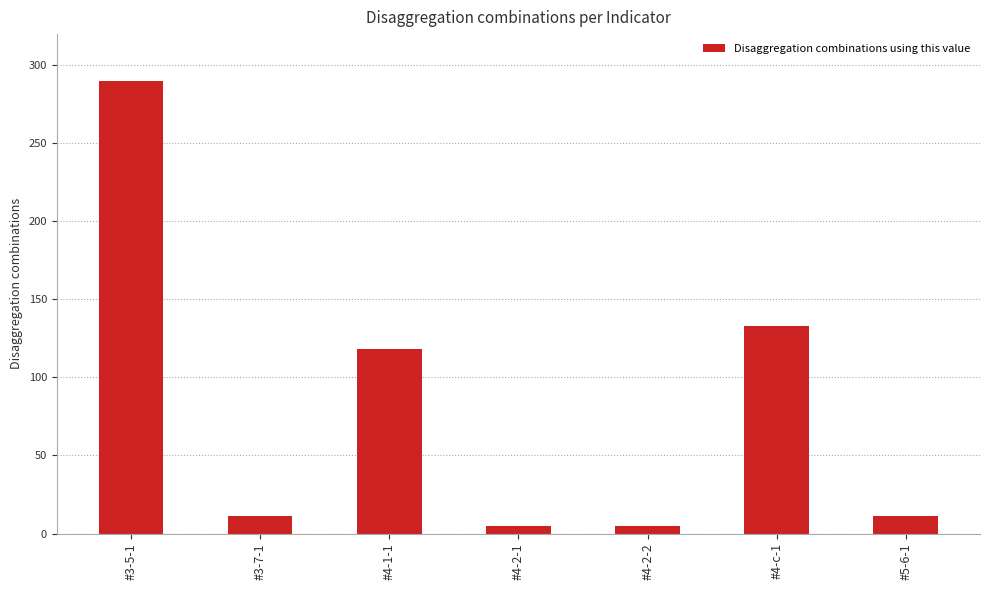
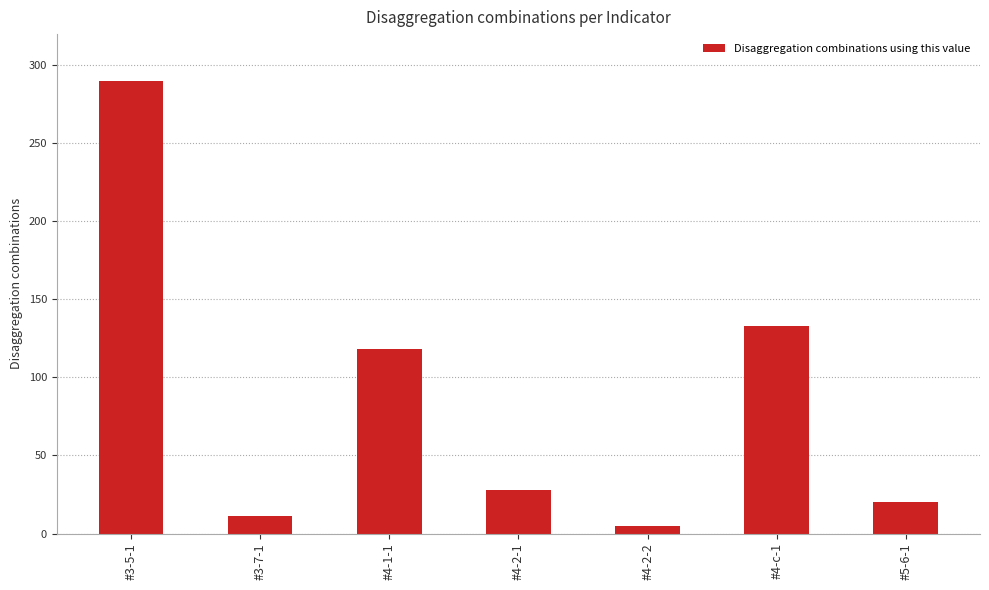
  {
    "#3-5-1": 290,
    "#3-7-1": 11,
    "#4-1-1": 118,
-   "#4-2-1": 5,
+   "#4-2-1": 28,
    "#4-2-2": 5,
    "#4-c-1": 133,
-   "#5-6-1": 11
+   "#5-6-1": 20
  }
